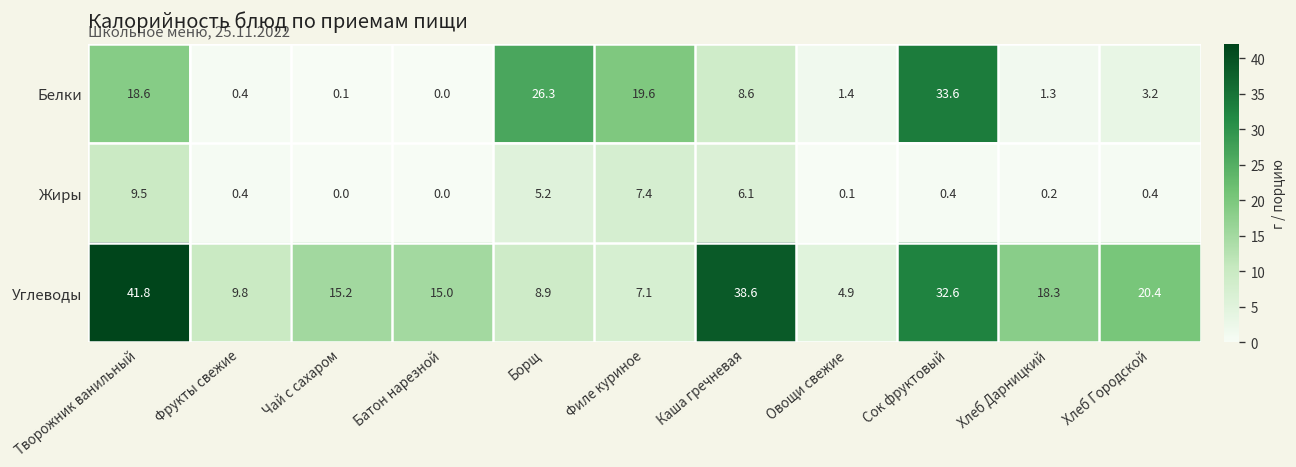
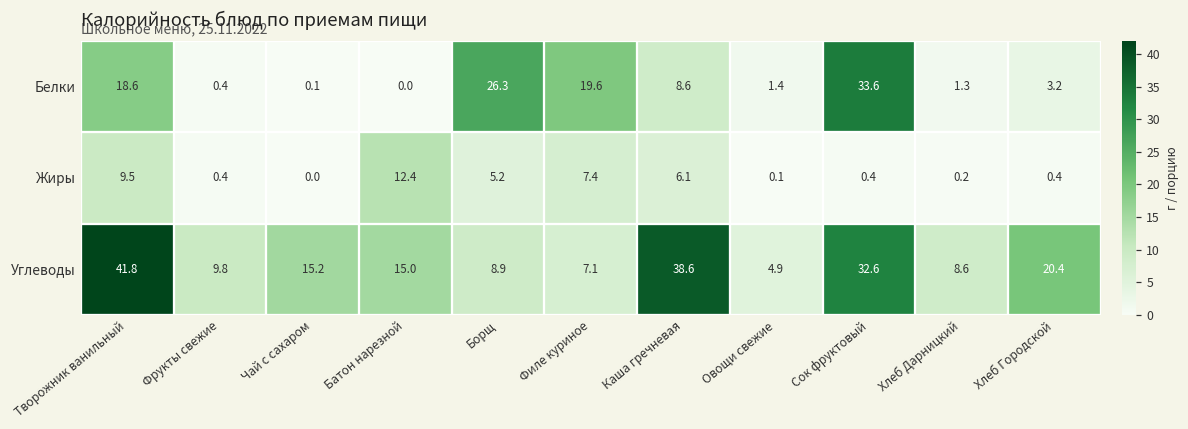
  {
    "Белки": {
      "Творожник ванильный": 18.6,
      "Фрукты свежие": 0.4,
      "Чай с сахаром": 0.1,
      "Батон нарезной": 0.0,
      "Борщ": 26.3,
      "Филе куриное": 19.6,
      "Каша гречневая": 8.6,
      "Овощи свежие": 1.4,
      "Сок фруктовый": 33.6,
      "Хлеб Дарницкий": 1.3,
      "Хлеб Городской": 3.2
    },
    "Жиры": {
      "Творожник ванильный": 9.5,
      "Фрукты свежие": 0.4,
      "Чай с сахаром": 0.0,
-     "Батон нарезной": 0.0,
+     "Батон нарезной": 12.4,
      "Борщ": 5.2,
      "Филе куриное": 7.4,
      "Каша гречневая": 6.1,
      "Овощи свежие": 0.1,
      "Сок фруктовый": 0.4,
      "Хлеб Дарницкий": 0.2,
      "Хлеб Городской": 0.4
    },
    "Углеводы": {
      "Творожник ванильный": 41.8,
      "Фрукты свежие": 9.8,
      "Чай с сахаром": 15.2,
      "Батон нарезной": 15.0,
      "Борщ": 8.9,
      "Филе куриное": 7.1,
      "Каша гречневая": 38.6,
      "Овощи свежие": 4.9,
      "Сок фруктовый": 32.6,
-     "Хлеб Дарницкий": 18.3,
+     "Хлеб Дарницкий": 8.6,
      "Хлеб Городской": 20.4
    }
  }
